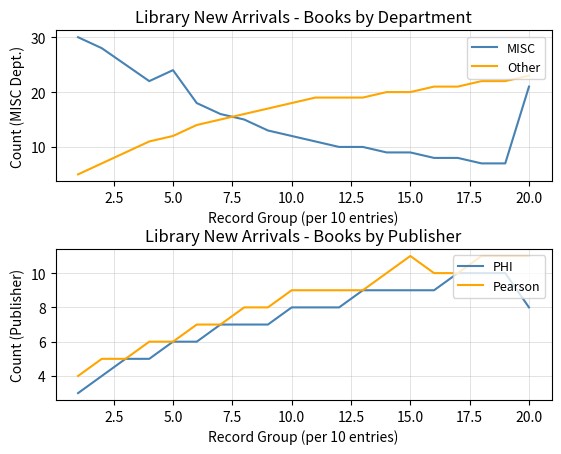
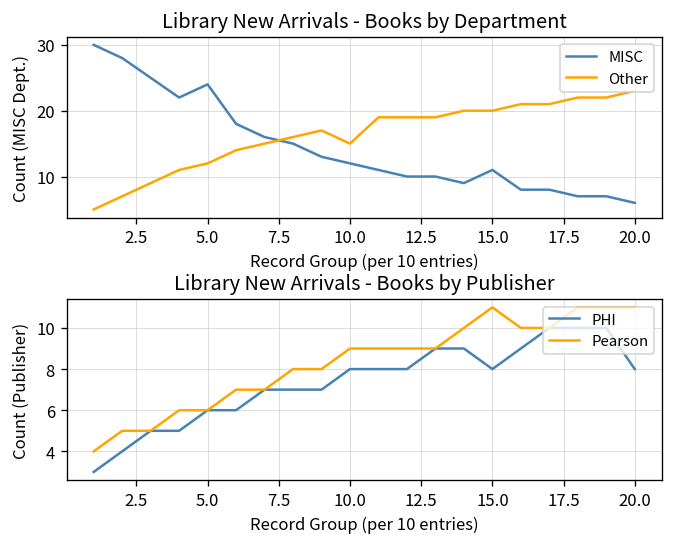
  {
    "Library New Arrivals - Books by Department": {
      "MISC": {
        "5.0": 24,
        "10.0": 12,
-       "15.0": 9,
-       "20.0": 21
+       "15.0": 11,
+       "20.0": 6
      },
      "Other": {
        "5.0": 12,
-       "10.0": 18,
+       "10.0": 15,
        "15.0": 20
      }
    },
    "Library New Arrivals - Books by Publisher": {
      "PHI": {
        "10.0": 8,
-       "15.0": 9,
+       "15.0": 8,
        "20.0": 8
      },
      "Pearson": {
        "10.0": 9,
        "15.0": 11
      }
    }
  }
